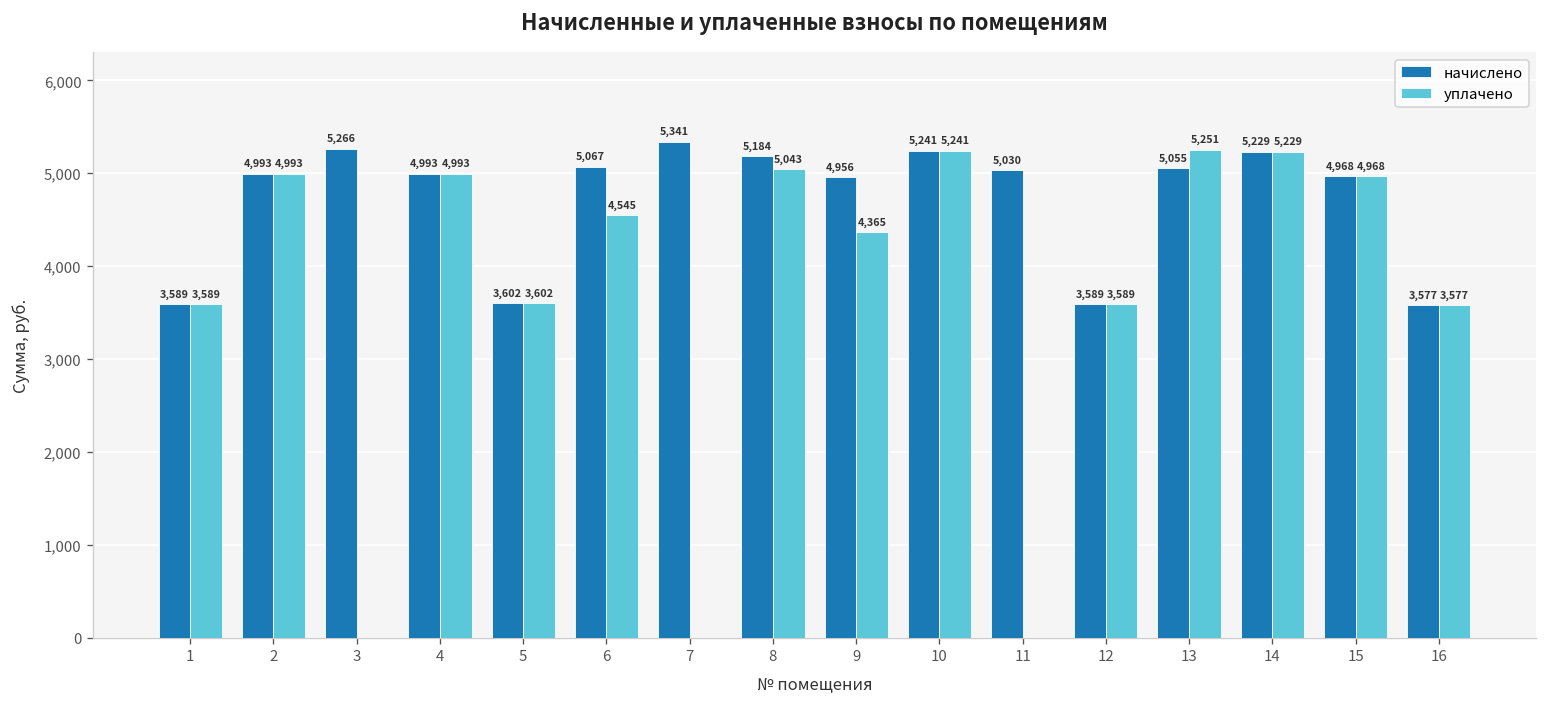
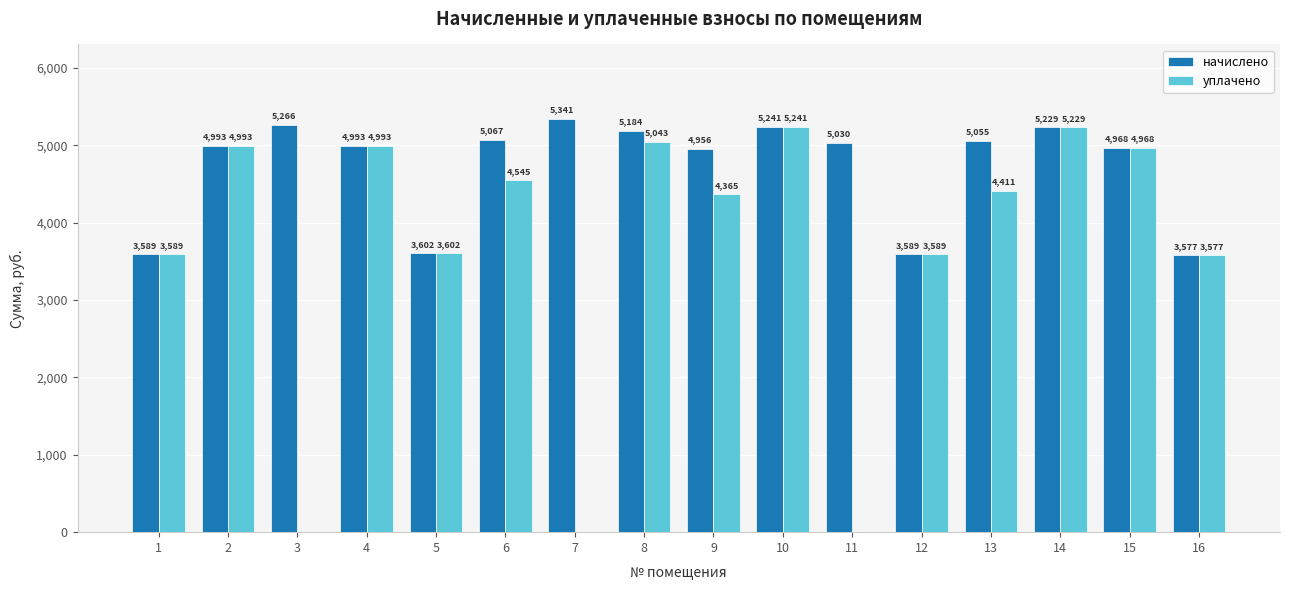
  {
    "начислено": {
      "1": "3,589",
      "2": "4,993",
      "3": "5,266",
      "4": "4,993",
      "5": "3,602",
      "6": "5,067",
      "7": "5,341",
      "8": "5,184",
      "9": "4,956",
      "10": "5,241",
      "11": "5,030",
      "12": "3,589",
      "13": "5,055",
      "14": "5,229",
      "15": "4,968",
      "16": "3,577"
    },
    "уплачено": {
      "1": "3,589",
      "2": "4,993",
      "4": "4,993",
      "5": "3,602",
      "6": "4,545",
      "8": "5,043",
      "9": "4,365",
      "10": "5,241",
      "12": "3,589",
-     "13": "5,251",
+     "13": "4,411",
      "14": "5,229",
      "15": "4,968",
      "16": "3,577"
    }
  }
